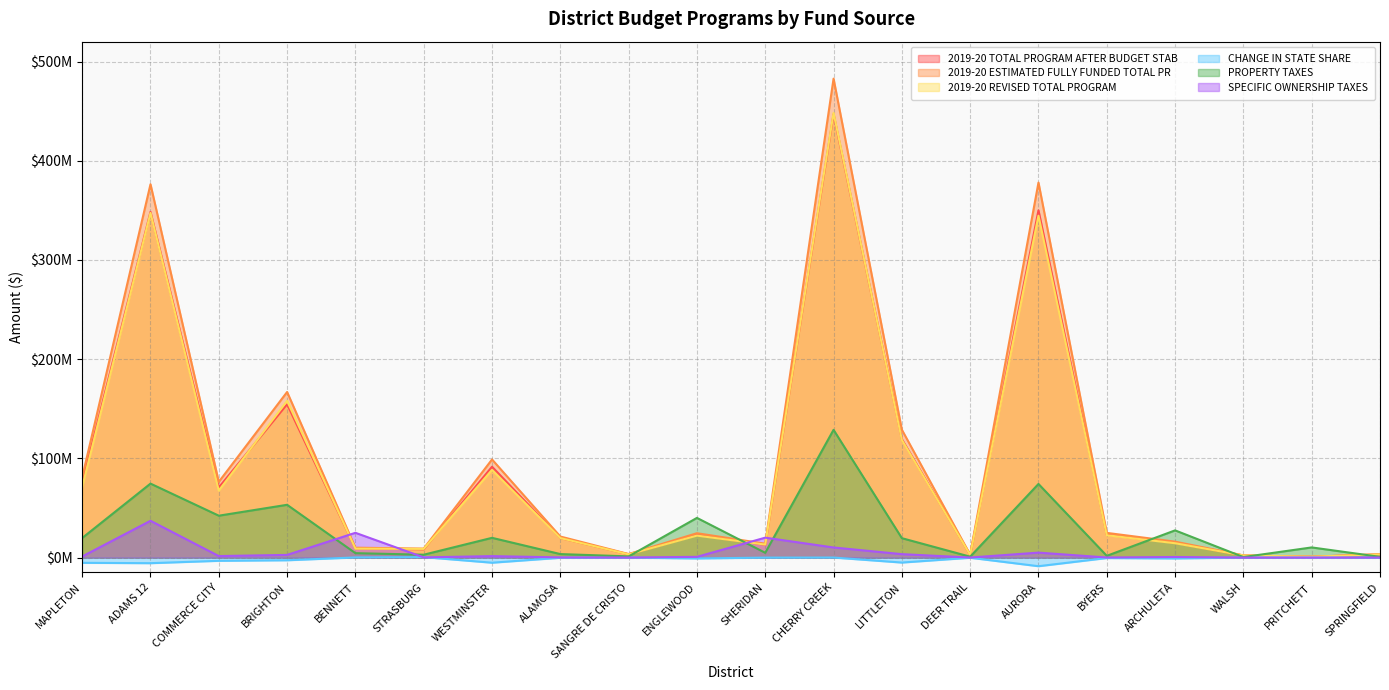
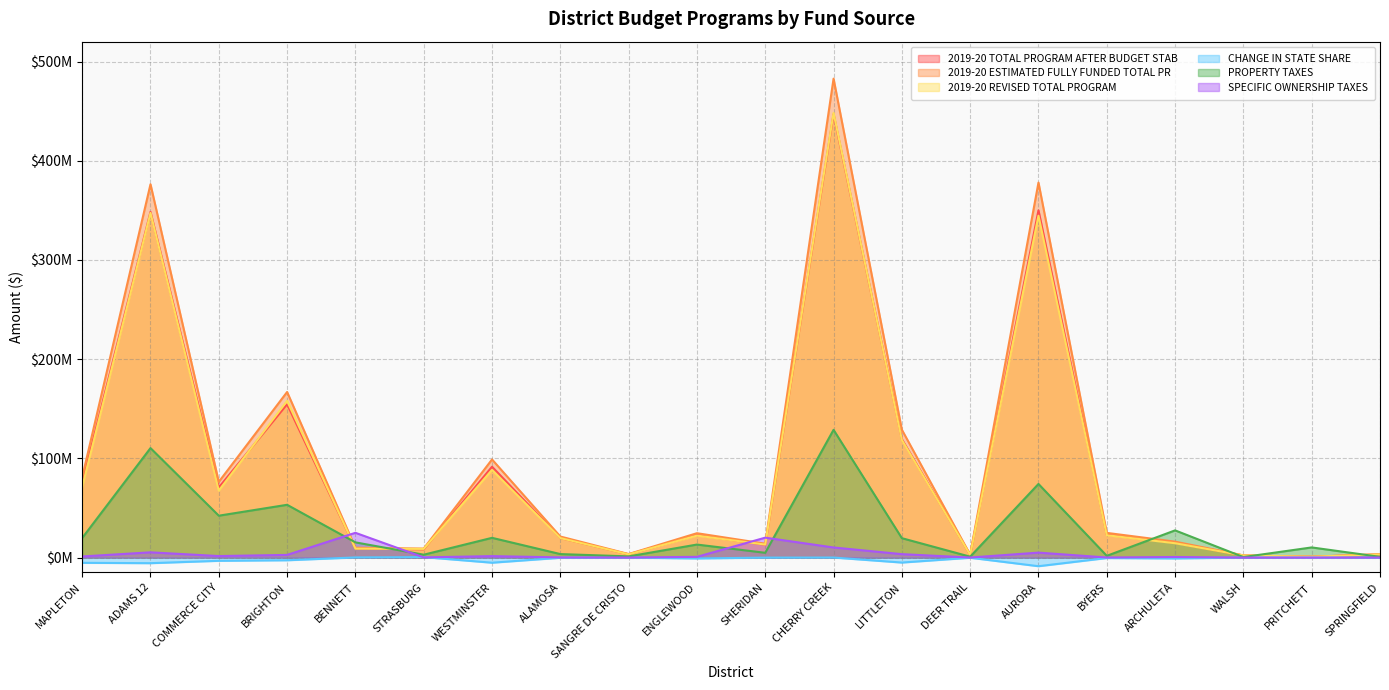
  {
    "PROPERTY TAXES": {
      "MAPLETON": "$20000000",
-     "ADAMS 12": "$70000000",
+     "ADAMS 12": "$110000000",
      "COMMERCE CITY": "$40000000",
      "BRIGHTON": "$50000000",
-     "BENNETT": "$0",
+     "BENNETT": "$20000000",
      "WESTMINSTER": "$20000000",
      "ALAMOSA": "$0",
-     "ENGLEWOOD": "$40000000",
+     "ENGLEWOOD": "$10000000",
      "SHERIDAN": "$0",
      "CHERRY CREEK": "$130000000",
      "LITTLETON": "$20000000",
      "AURORA": "$70000000",
      "ARCHULETA": "$30000000",
      "PRITCHETT": "$10000000"
    },
    "SPECIFIC OWNERSHIP TAXES": {
-     "ADAMS 12": "$40000000",
+     "ADAMS 12": "$10000000",
      "BRIGHTON": "$0",
      "BENNETT": "$30000000",
      "SHERIDAN": "$20000000",
      "CHERRY CREEK": "$10000000",
      "LITTLETON": "$0",
      "AURORA": "$10000000"
    }
  }
